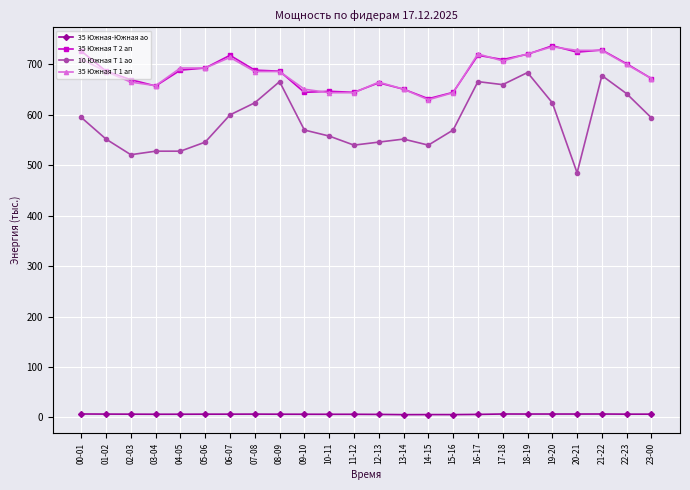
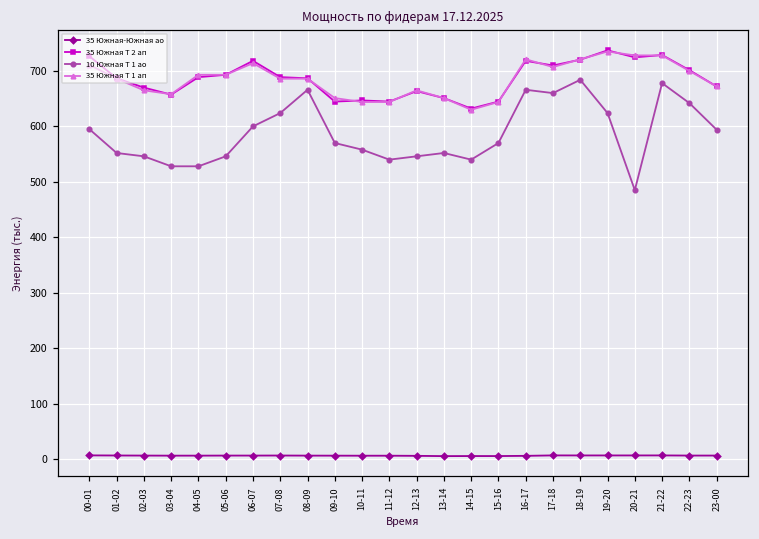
  {
    "35 Южная-Южная ао": {
      "00-01": 10,
      "01-02": 10,
      "02-03": 10,
      "03-04": 10,
      "04-05": 10,
      "05-06": 10,
      "06-07": 10,
      "07-08": 10,
      "08-09": 10,
      "09-10": 10,
      "10-11": 10,
      "11-12": 10,
      "12-13": 10,
      "13-14": 10,
      "14-15": 10,
      "15-16": 10,
      "16-17": 10,
      "17-18": 10,
      "18-19": 10,
      "19-20": 10,
      "20-21": 10,
      "21-22": 10,
      "22-23": 10,
      "23-00": 10
    },
    "35 Южная Т 2 ап": {
      "09-10": 640
    },
    "10 Южная Т 1 ао": {
      "00-01": 600,
      "01-02": 550,
-     "02-03": 520,
+     "02-03": 550,
      "03-04": 530,
      "04-05": 530,
      "05-06": 550,
      "06-07": 600,
      "07-08": 620,
      "08-09": 670,
      "09-10": 570,
      "10-11": 560,
      "11-12": 540,
      "12-13": 550,
      "13-14": 550,
      "14-15": 540,
      "15-16": 570,
      "16-17": 670,
      "17-18": 660,
      "18-19": 680,
      "19-20": 620,
      "20-21": 490,
      "21-22": 680,
      "22-23": 640,
      "23-00": 590
    },
    "35 Южная Т 1 ап": {
      "09-10": 650
    }
  }
